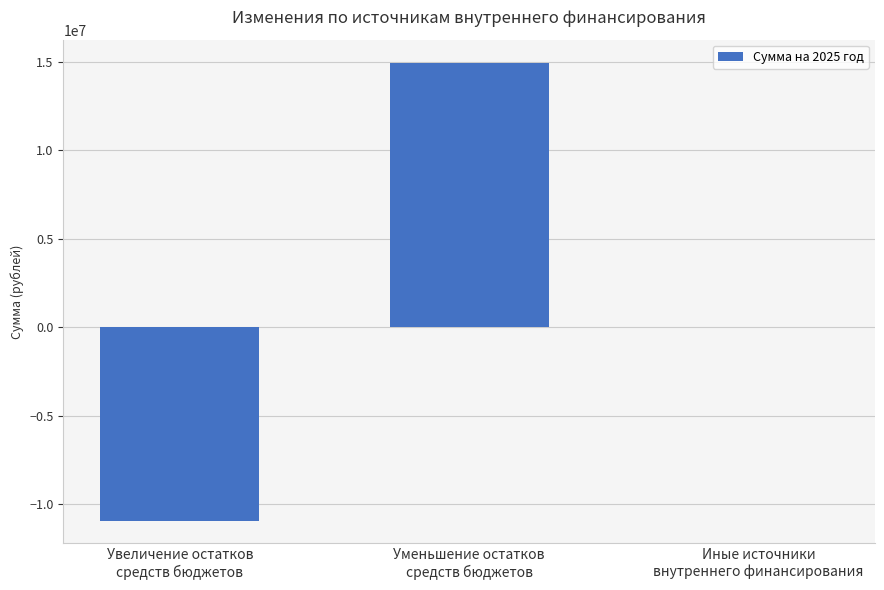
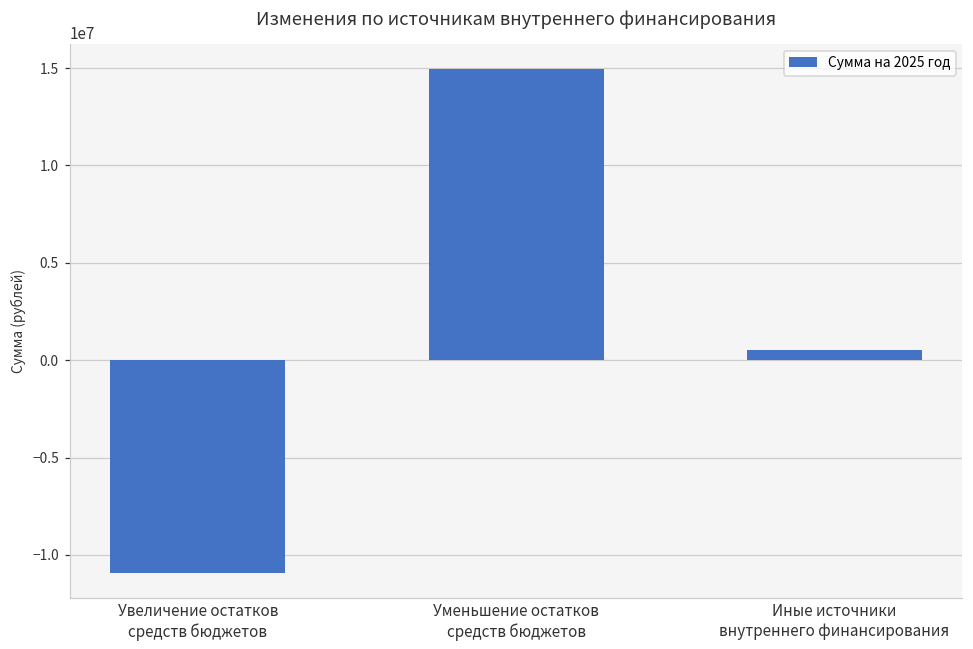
  {
    "Увеличение остатков средств бюджетов": -10900000,
    "Уменьшение остатков средств бюджетов": 15000000,
-   "Иные источники внутреннего финансирования": 0
+   "Иные источники внутреннего финансирования": 500000
  }
